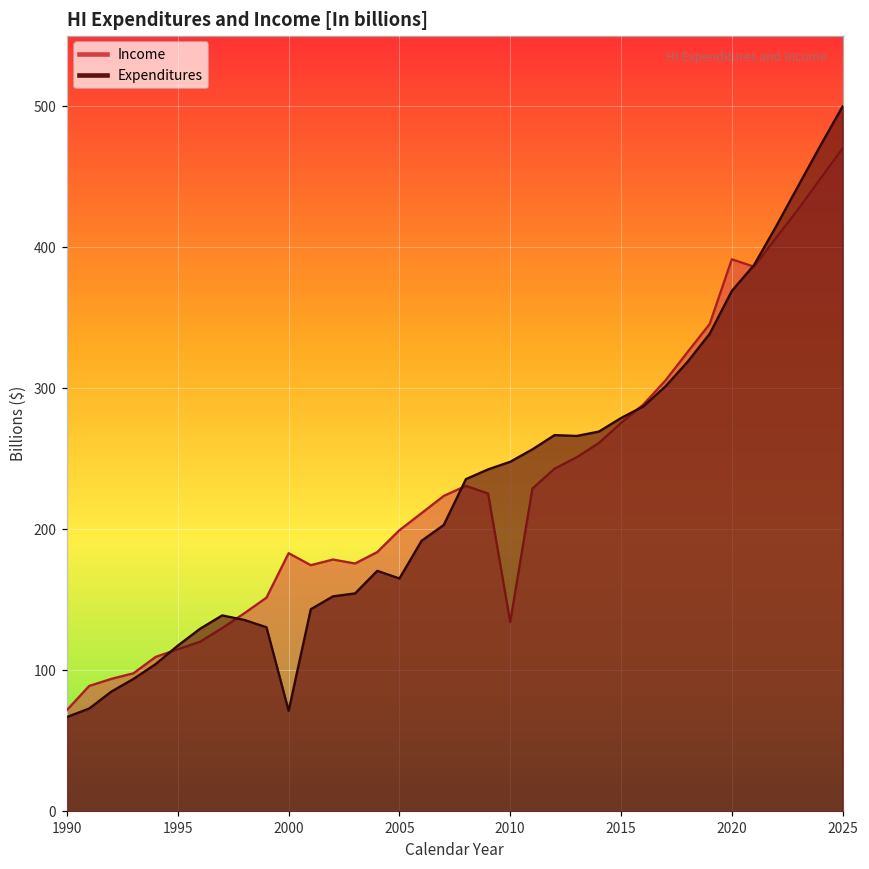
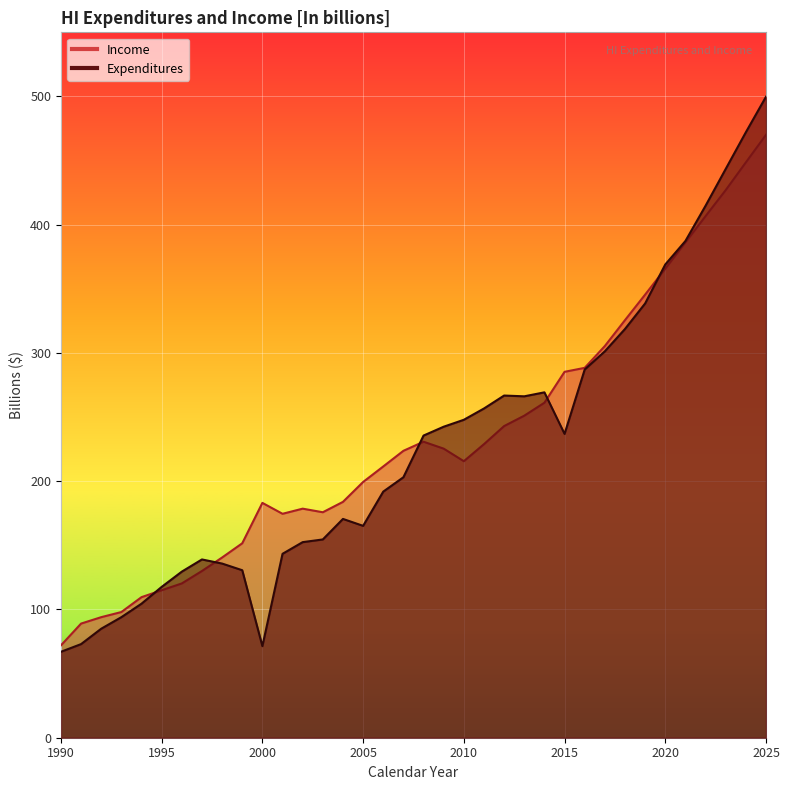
  {
    "Income": {
      "1990": 72,
      "1995": 115,
      "2000": 183,
      "2005": 199,
-     "2010": 134,
-     "2015": 275,
-     "2020": 391,
+     "2010": 216,
+     "2015": 285,
+     "2020": 366,
      "2025": 470
    },
    "Expenditures": {
      "1990": 67,
      "1995": 118,
      "2000": 71,
      "2005": 165,
      "2010": 248,
-     "2015": 279,
+     "2015": 237,
      "2020": 369,
      "2025": 500
    }
  }
